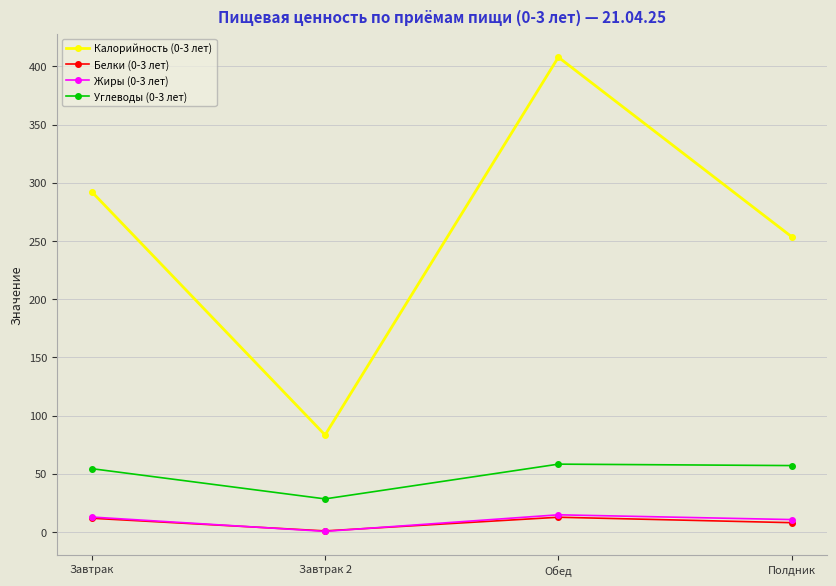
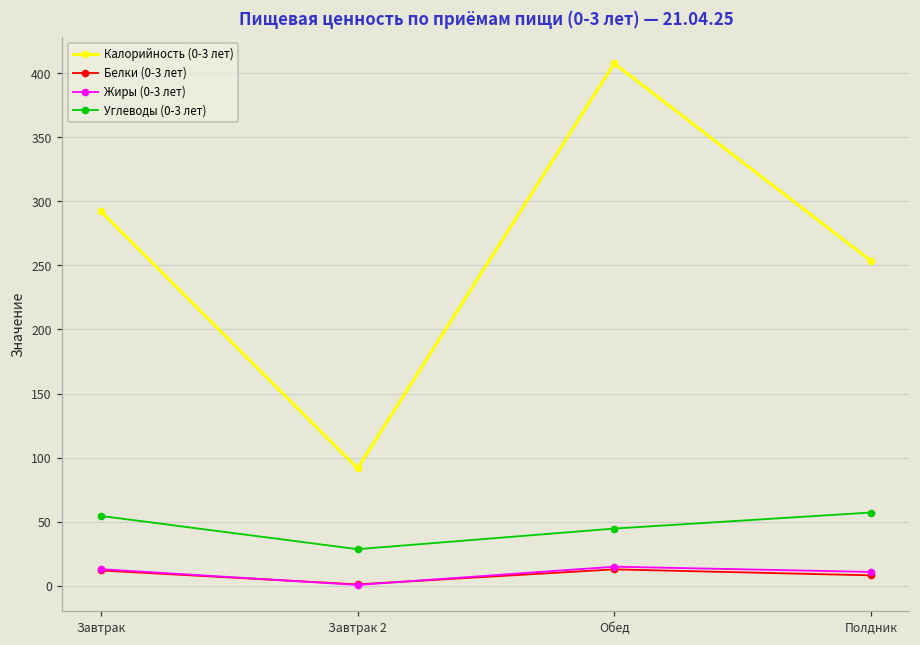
  {
    "Калорийность (0-3 лет)": {
      "Завтрак": 292,
-     "Завтрак 2": 83,
+     "Завтрак 2": 92,
      "Обед": 408,
      "Полдник": 254
    },
    "Белки (0-3 лет)": {
      "Полдник": 8
    },
    "Жиры (0-3 лет)": {
      "Полдник": 11
    },
    "Углеводы (0-3 лет)": {
      "Завтрак": 54,
      "Завтрак 2": 28,
-     "Обед": 58,
+     "Обед": 45,
      "Полдник": 57
    }
  }
